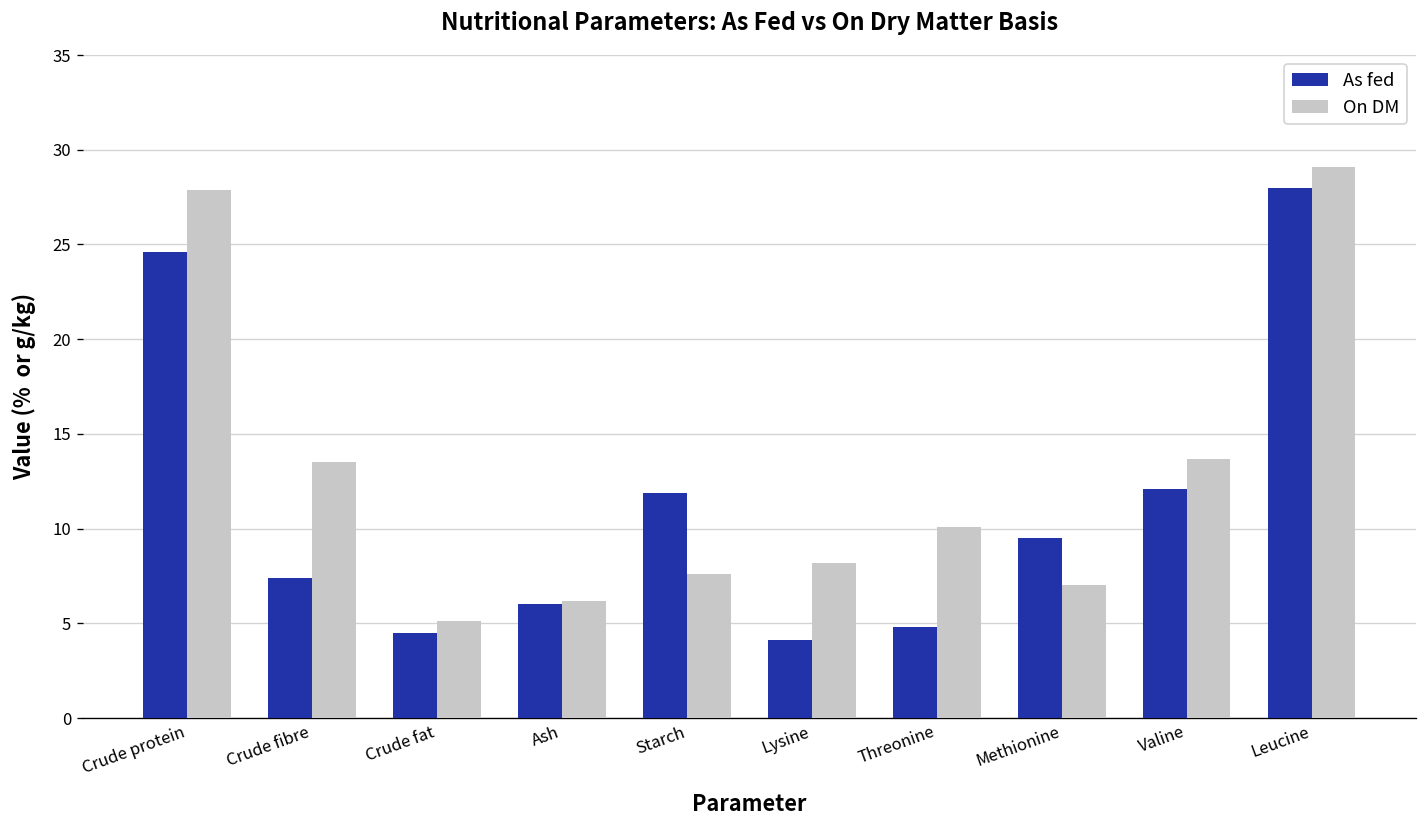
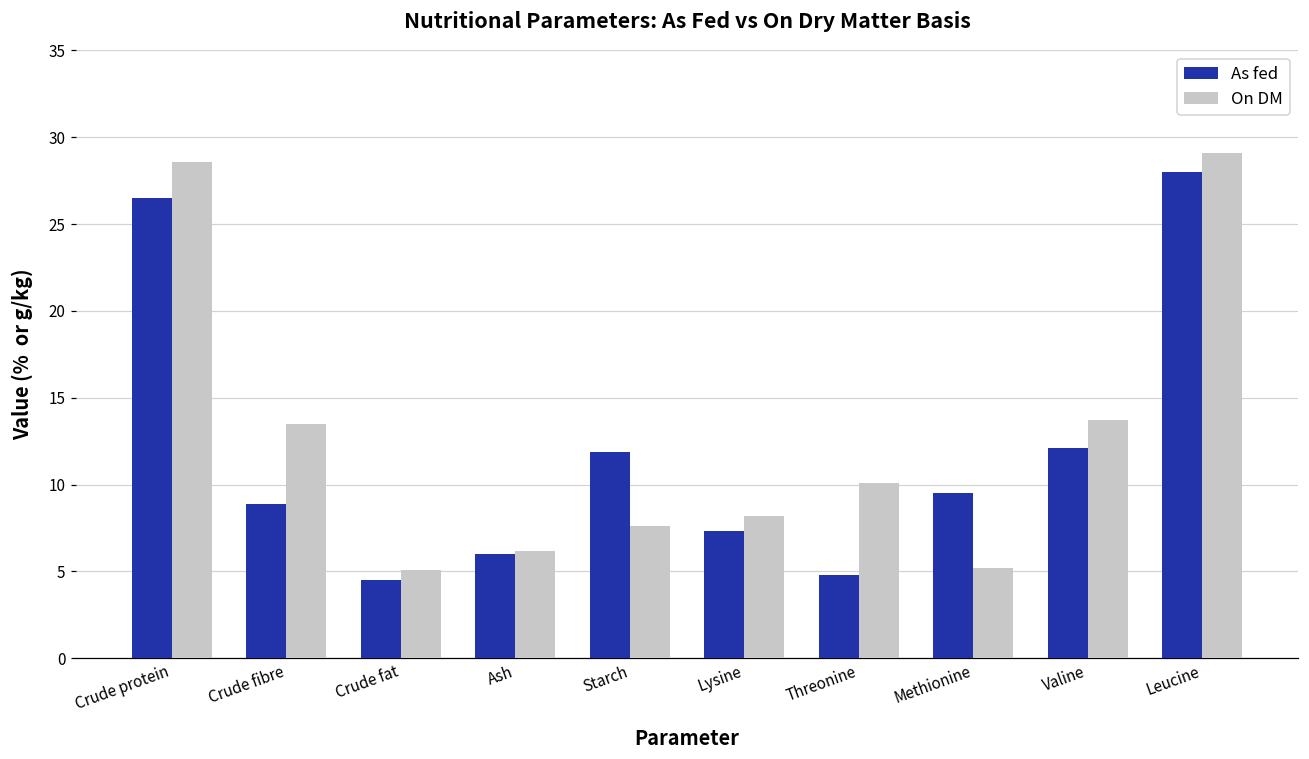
  {
    "As fed": {
-     "Crude protein": 24.6,
-     "Crude fibre": 7.4,
+     "Crude protein": 26.5,
+     "Crude fibre": 8.9,
      "Crude fat": 4.5,
      "Ash": 6.0,
      "Starch": 11.9,
-     "Lysine": 4.1,
+     "Lysine": 7.3,
      "Threonine": 4.8,
      "Methionine": 9.5,
      "Valine": 12.1,
      "Leucine": 28.0
    },
    "On DM": {
-     "Crude protein": 27.9,
+     "Crude protein": 28.6,
      "Crude fibre": 13.5,
      "Crude fat": 5.1,
      "Ash": 6.2,
      "Starch": 7.6,
      "Lysine": 8.2,
      "Threonine": 10.1,
-     "Methionine": 7.0,
+     "Methionine": 5.2,
      "Valine": 13.7,
      "Leucine": 29.1
    }
  }
